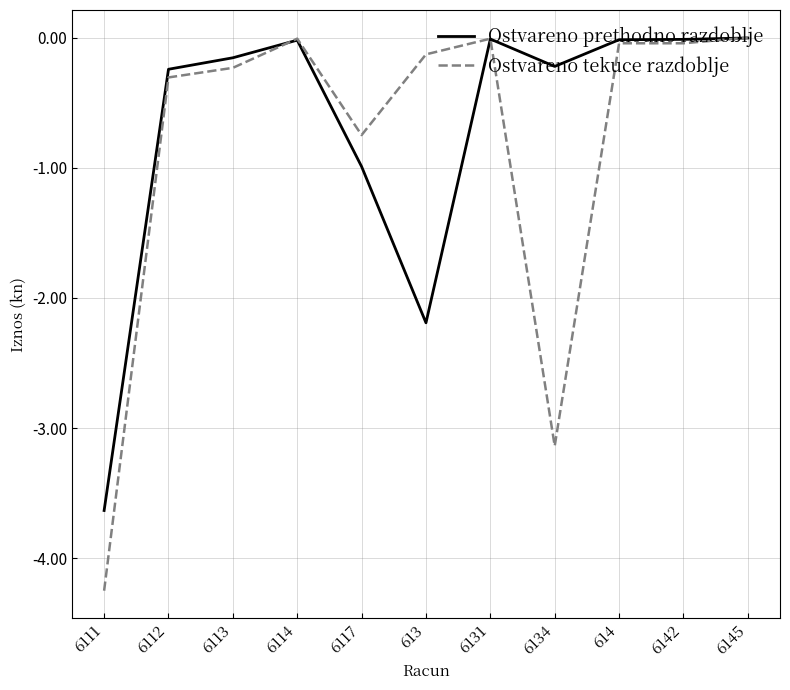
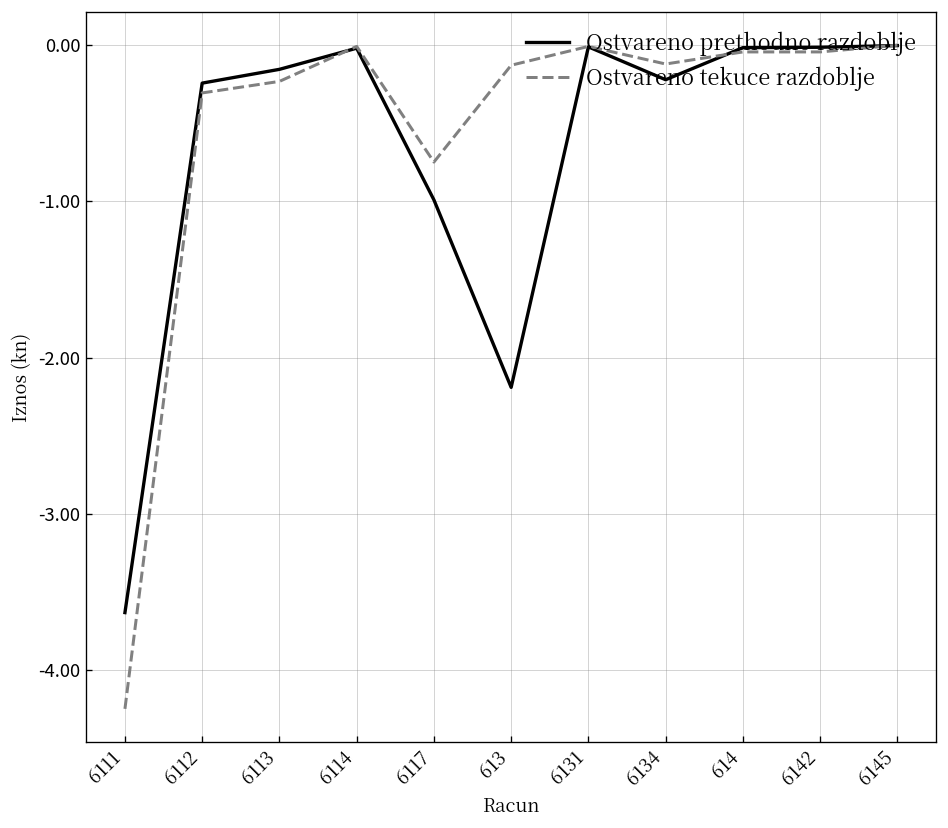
  {
    "Ostvareno prethodno razdoblje": {
      "6111": -3.63,
      "6112": -0.24,
      "6113": -0.15,
      "6117": -0.99,
      "613": -2.19,
      "6134": -0.22,
      "614": -0.02,
      "6142": -0.01
    },
    "Ostvareno tekuce razdoblje": {
      "6111": -4.25,
      "6112": -0.31,
      "6113": -0.23,
      "6117": -0.75,
      "613": -0.13,
-     "6134": -3.14,
+     "6134": -0.12,
      "614": -0.04,
      "6142": -0.04
    }
  }
